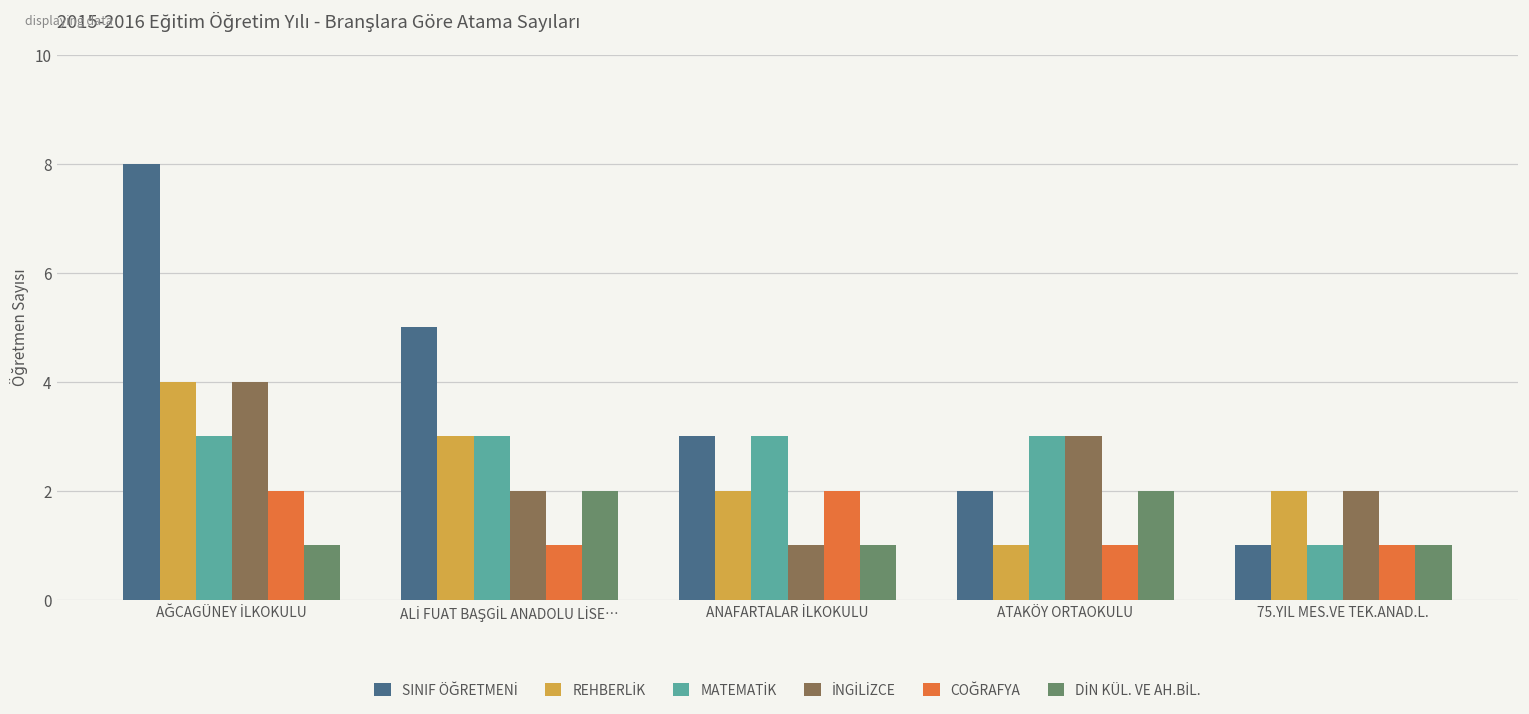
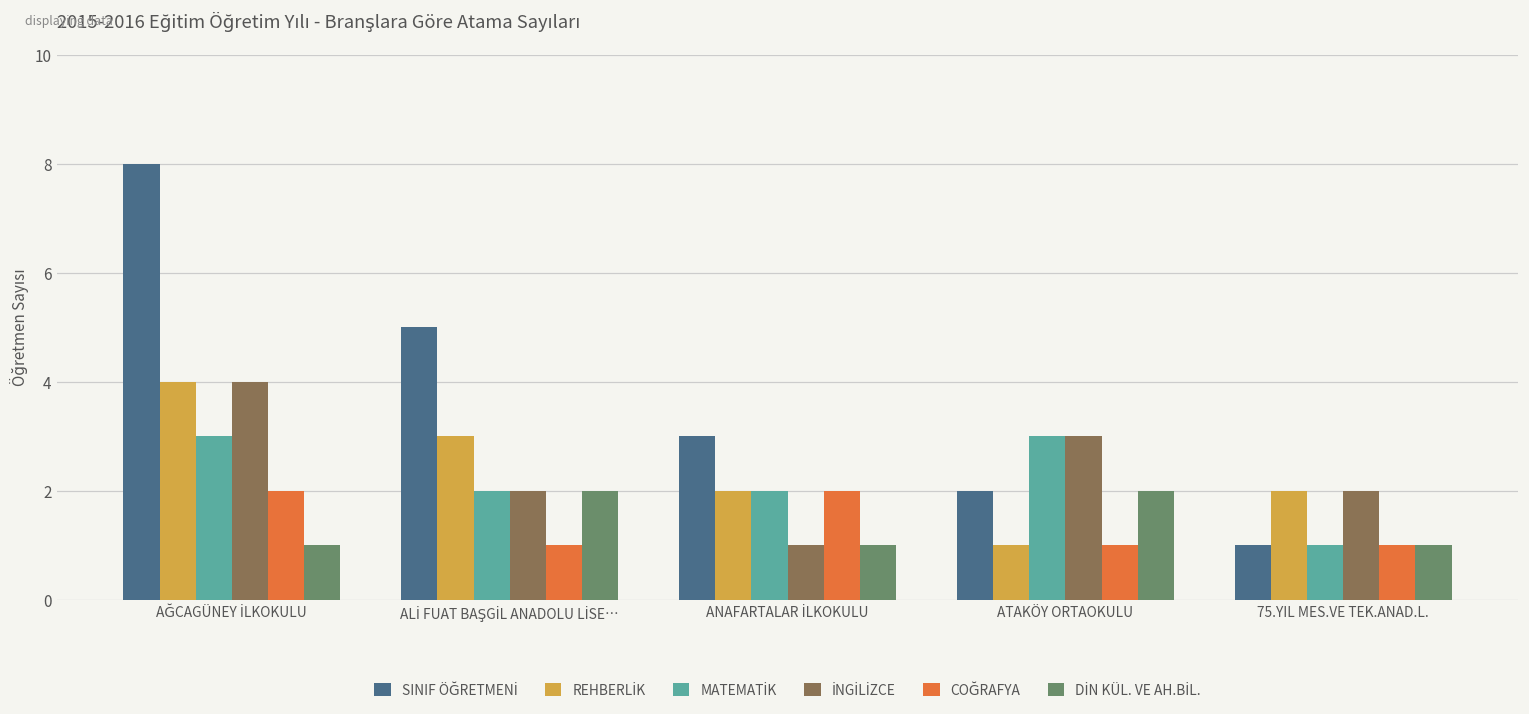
  {
    "MATEMATİK": {
      "AĞCAGÜNEY İLKOKULU": 3,
-     "ALİ FUAT BAŞGİL ANADOLU LİSE…": 3,
-     "ANAFARTALAR İLKOKULU": 3,
+     "ALİ FUAT BAŞGİL ANADOLU LİSE…": 2,
+     "ANAFARTALAR İLKOKULU": 2,
      "ATAKÖY ORTAOKULU": 3,
      "75.YIL MES.VE TEK.ANAD.L.": 1
    }
  }
